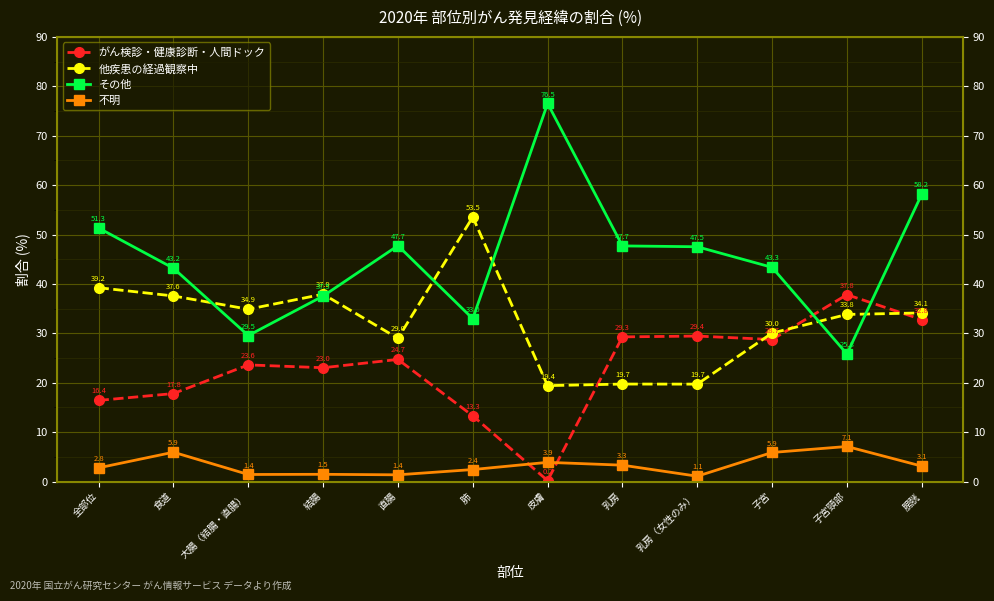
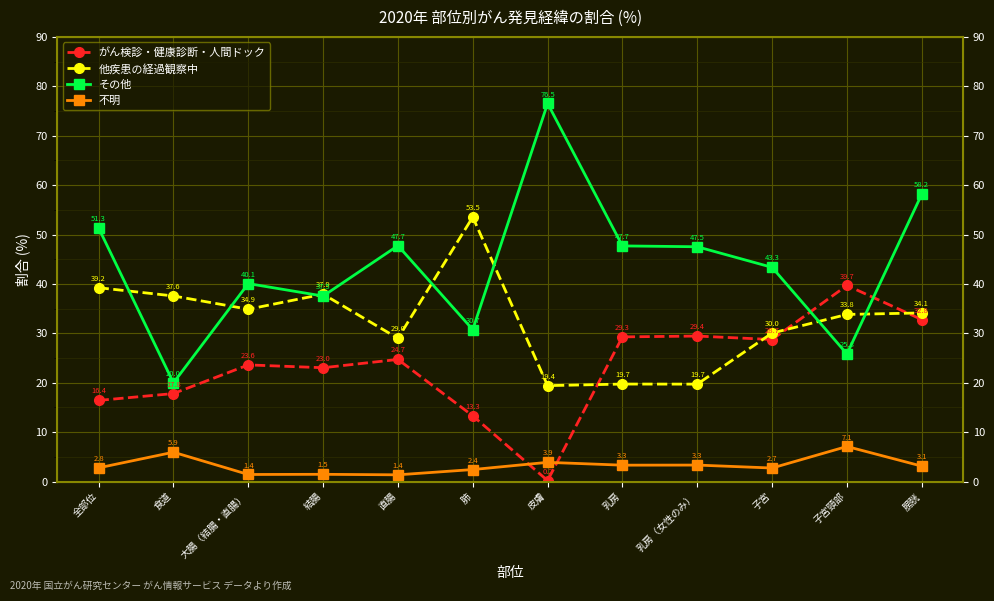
  {
    "がん検診・健康診断・人間ドック": {
      "全部位": 16.4,
      "大腸（結腸・直腸）": 23.6,
      "結腸": 23.0,
      "直腸": 24.7,
      "肺": 13.3,
      "皮膚": 0.2,
      "乳房": 29.3,
      "乳房（女性のみ）": 29.4,
-     "子宮頸部": 37.8
+     "子宮頸部": 39.7
    },
    "他疾患の経過観察中": {
      "全部位": 39.2,
      "食道": 37.6,
      "大腸（結腸・直腸）": 34.9,
      "直腸": 29.0,
      "肺": 53.5,
      "皮膚": 19.4,
      "乳房": 19.7,
      "乳房（女性のみ）": 19.7,
      "子宮頸部": 33.8
    },
    "その他": {
      "全部位": 51.3,
-     "食道": 43.2,
-     "大腸（結腸・直腸）": 29.5,
+     "食道": 20.0,
+     "大腸（結腸・直腸）": 40.1,
      "直腸": 47.7,
-     "肺": 33.0,
+     "肺": 30.7,
      "皮膚": 76.5,
      "乳房": 47.7,
      "乳房（女性のみ）": 47.5,
      "子宮": 43.3,
      "子宮頸部": 25.8,
      "膀胱": 58.2
    },
    "不明": {
      "全部位": 2.8,
      "食道": 5.9,
      "大腸（結腸・直腸）": 1.4,
      "結腸": 1.5,
      "直腸": 1.4,
      "肺": 2.4,
      "皮膚": 3.9,
      "乳房": 3.3,
-     "乳房（女性のみ）": 1.1,
-     "子宮": 5.9,
+     "乳房（女性のみ）": 3.3,
+     "子宮": 2.7,
      "子宮頸部": 7.1,
      "膀胱": 3.1
    }
  }
